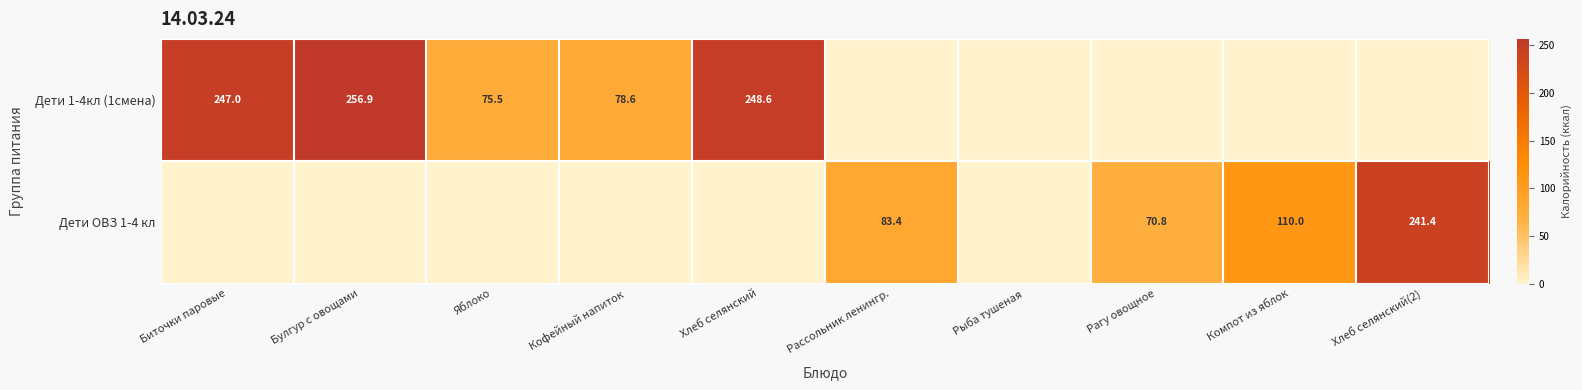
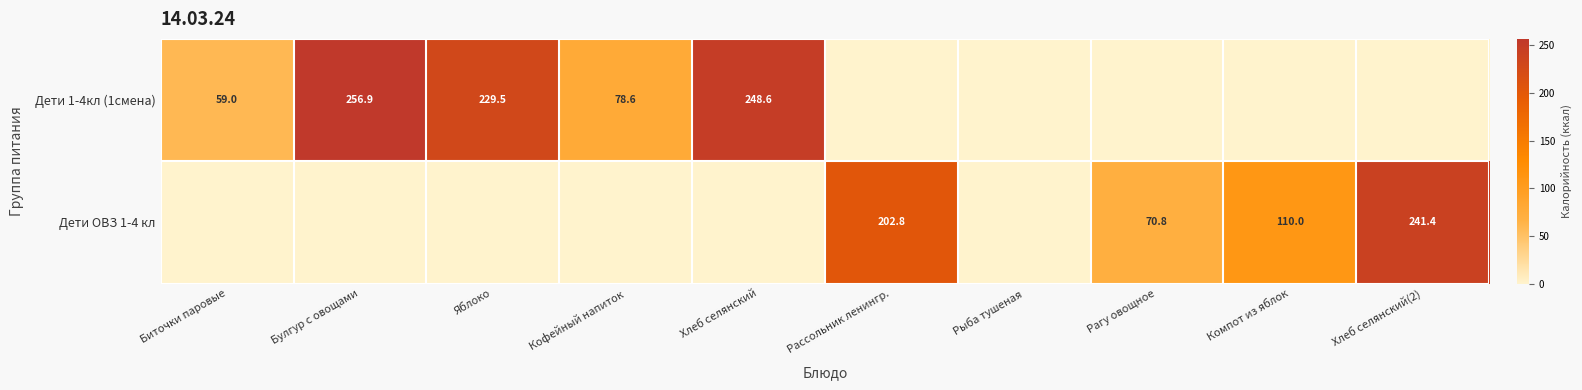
  {
    "Дети 1-4кл (1смена)": {
-     "Биточки паровые": 247.0,
+     "Биточки паровые": 59.0,
      "Булгур с овощами": 256.9,
-     "Яблоко": 75.5,
+     "Яблоко": 229.5,
      "Кофейный напиток": 78.6,
      "Хлеб селянский": 248.6
    },
    "Дети ОВЗ 1-4 кл": {
-     "Рассольник ленингр.": 83.4,
+     "Рассольник ленингр.": 202.8,
      "Рагу овощное": 70.8,
      "Компот из яблок": 110.0,
      "Хлеб селянский(2)": 241.4
    }
  }
